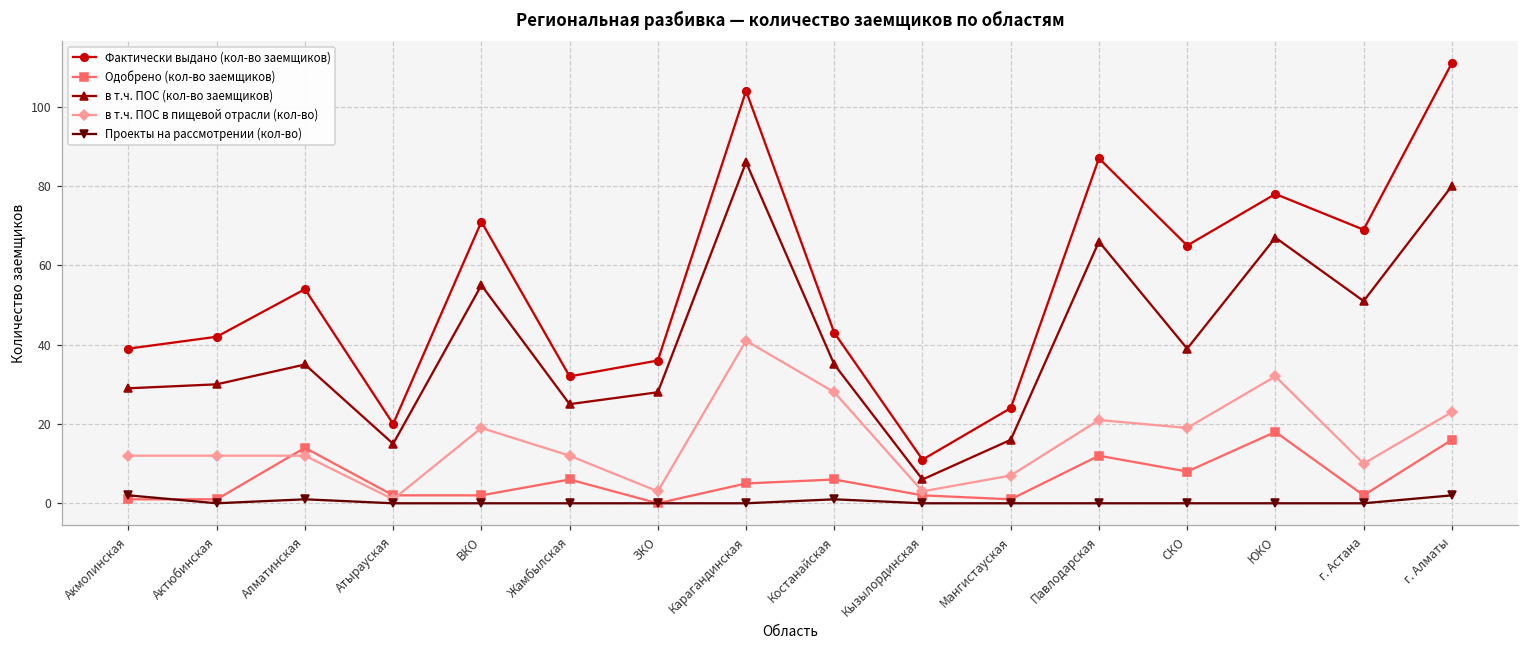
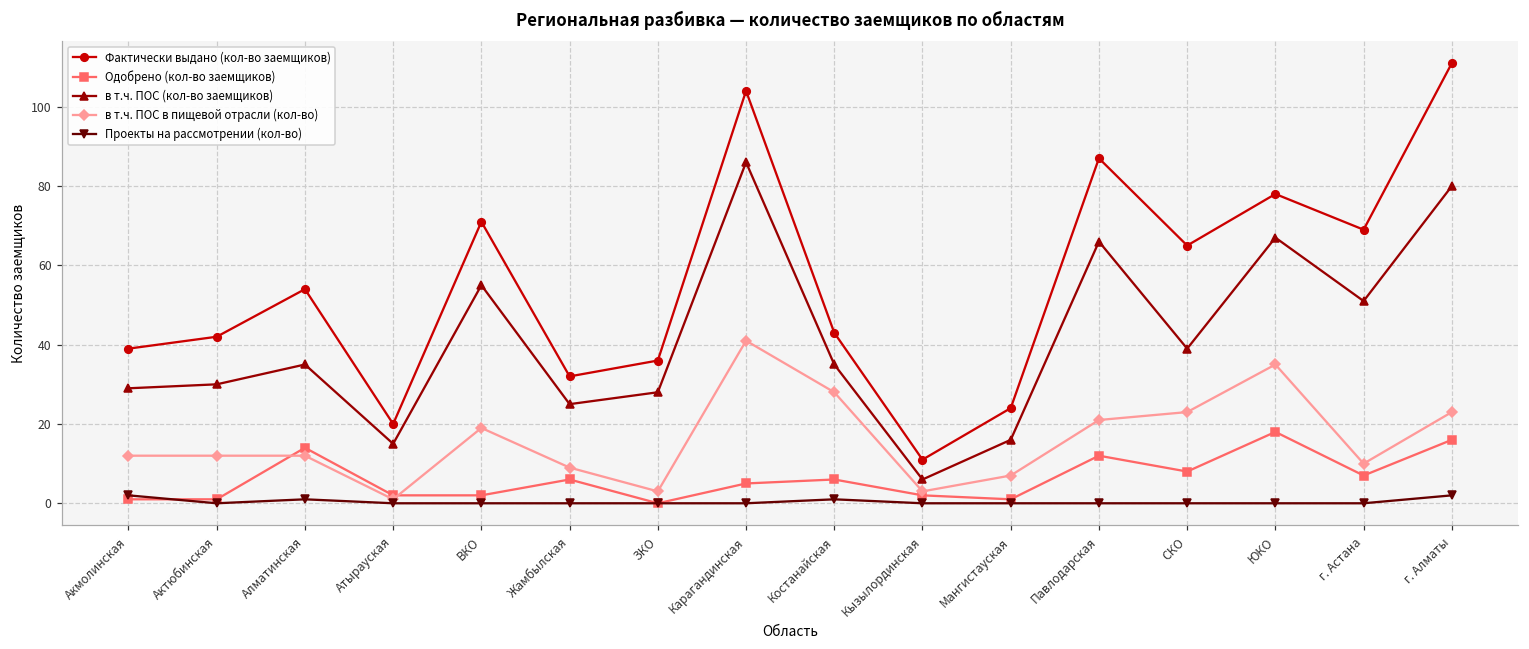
  {
    "Одобрено (кол-во заемщиков)": {
      "Акмолинская": 1,
      "Актюбинская": 1,
      "Алматинская": 14,
      "Атырауская": 2,
      "ВКО": 2,
      "Жамбылская": 6,
      "Карагандинская": 5,
      "Костанайская": 6,
      "Кызылординская": 2,
      "Мангистауская": 1,
      "Павлодарская": 12,
      "СКО": 8,
      "ЮКО": 18,
-     "г. Астана": 2,
+     "г. Астана": 7,
      "г. Алматы": 16
    },
    "в т.ч. ПОС в пищевой отрасли (кол-во)": {
      "Акмолинская": 12,
      "Актюбинская": 12,
      "Алматинская": 12,
      "Атырауская": 1,
      "ВКО": 19,
-     "Жамбылская": 12,
+     "Жамбылская": 9,
      "ЗКО": 3,
      "Карагандинская": 41,
      "Костанайская": 28,
      "Кызылординская": 3,
      "Мангистауская": 7,
      "Павлодарская": 21,
-     "СКО": 19,
-     "ЮКО": 32,
+     "СКО": 23,
+     "ЮКО": 35,
      "г. Астана": 10,
      "г. Алматы": 23
    }
  }
